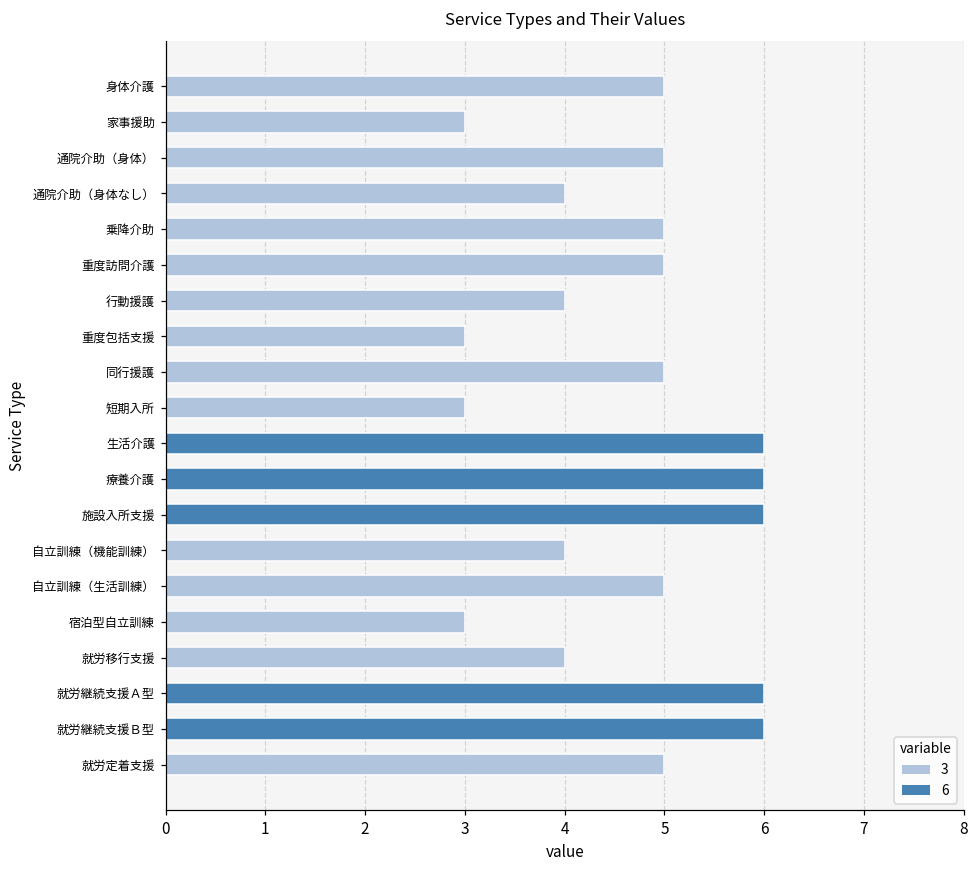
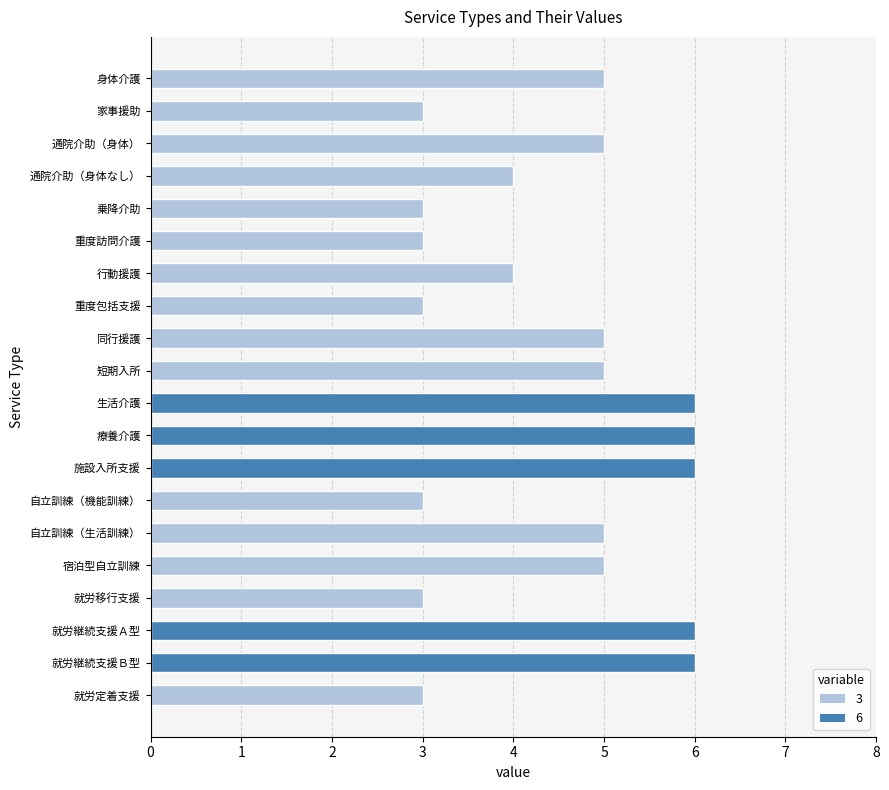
  {
    "身体介護": 5,
    "家事援助": 3,
    "通院介助（身体）": 5,
    "通院介助（身体なし）": 4,
-   "乗降介助": 5,
-   "重度訪問介護": 5,
+   "乗降介助": 3,
+   "重度訪問介護": 3,
    "行動援護": 4,
    "重度包括支援": 3,
    "同行援護": 5,
-   "短期入所": 3,
+   "短期入所": 5,
    "生活介護": 6,
    "療養介護": 6,
    "施設入所支援": 6,
-   "自立訓練（機能訓練）": 4,
+   "自立訓練（機能訓練）": 3,
    "自立訓練（生活訓練）": 5,
-   "宿泊型自立訓練": 3,
-   "就労移行支援": 4,
+   "宿泊型自立訓練": 5,
+   "就労移行支援": 3,
    "就労継続支援Ａ型": 6,
    "就労継続支援Ｂ型": 6,
-   "就労定着支援": 5
+   "就労定着支援": 3
  }
